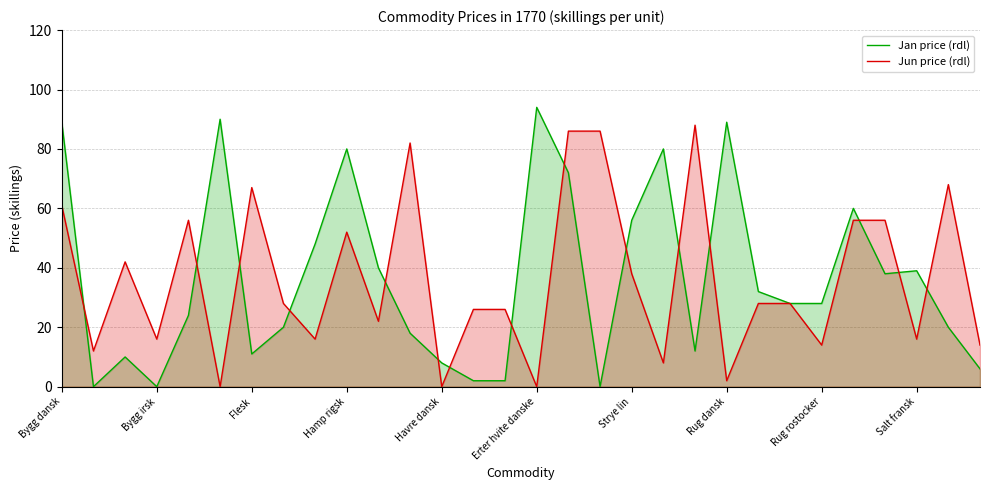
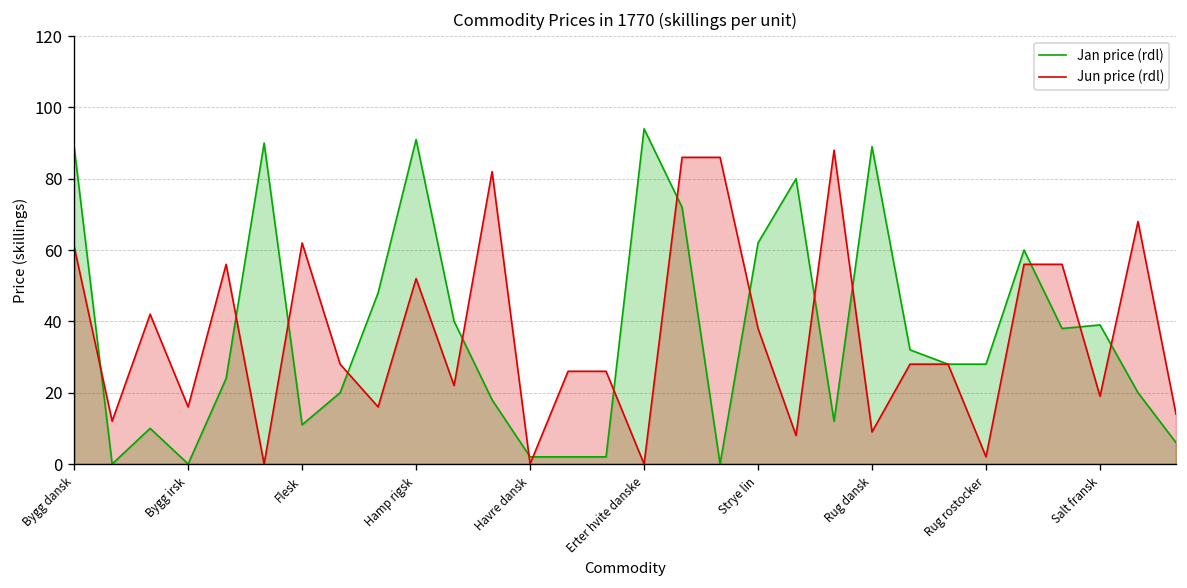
  {
    "Jan price (rdl)": {
      "Bygg dansk": 89,
      "Bygg irsk": 0,
      "Flesk": 11,
-     "Hamp rigsk": 80,
-     "Havre dansk": 8,
+     "Hamp rigsk": 91,
+     "Havre dansk": 2,
      "Erter hvite danske": 94,
-     "Strye lin": 56,
+     "Strye lin": 62,
      "Rug dansk": 89,
      "Rug rostocker": 28,
      "Salt fransk": 39
    },
    "Jun price (rdl)": {
      "Bygg dansk": 61,
      "Bygg irsk": 16,
-     "Flesk": 67,
+     "Flesk": 62,
      "Hamp rigsk": 52,
      "Havre dansk": 0,
      "Erter hvite danske": 0,
      "Strye lin": 38,
-     "Rug dansk": 2,
-     "Rug rostocker": 14,
-     "Salt fransk": 16
+     "Rug dansk": 9,
+     "Rug rostocker": 2,
+     "Salt fransk": 19
    }
  }
